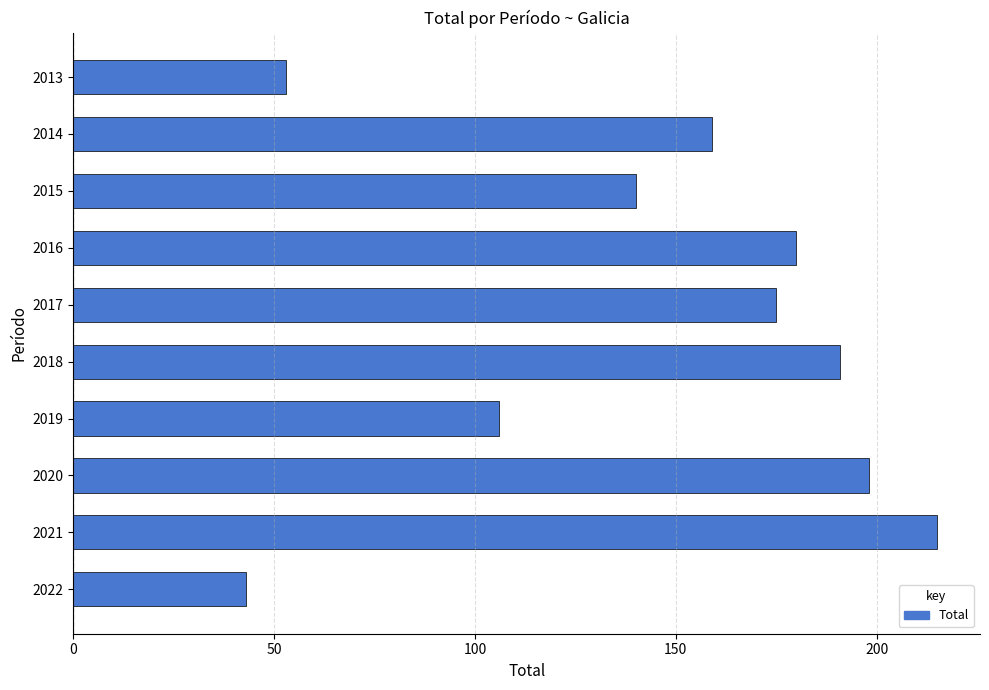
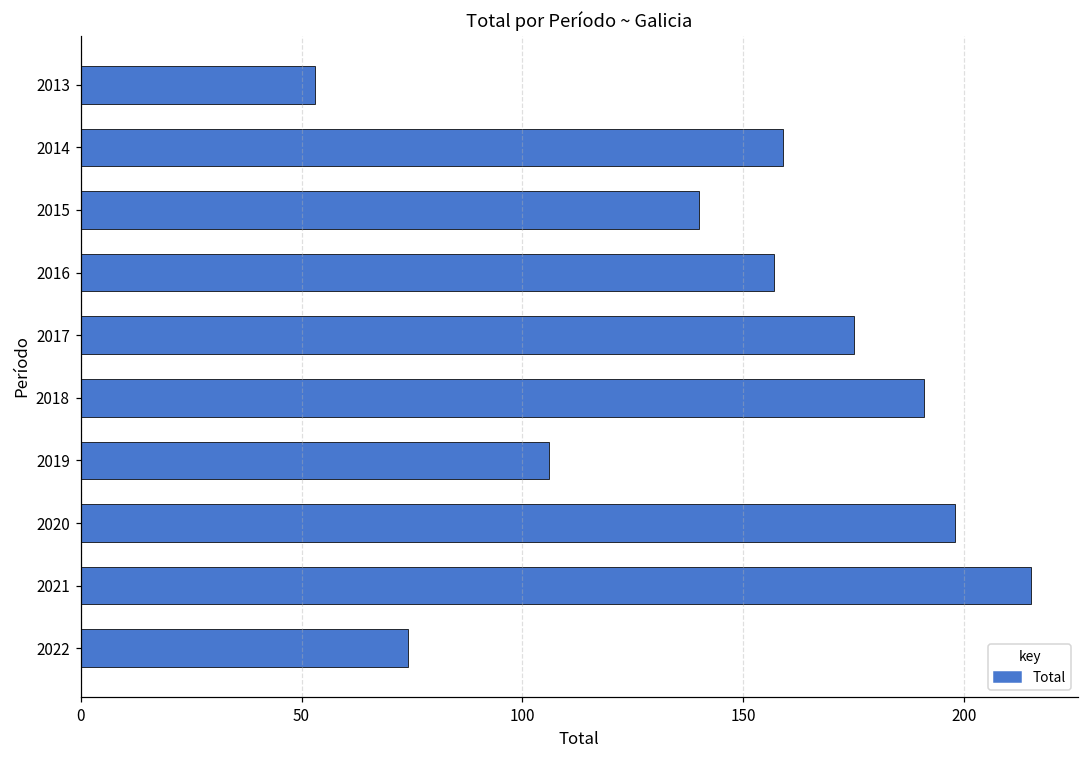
  {
    "2013": 53,
    "2014": 159,
    "2015": 140,
-   "2016": 180,
+   "2016": 157,
    "2017": 175,
    "2018": 191,
    "2019": 106,
    "2020": 198,
    "2021": 215,
-   "2022": 43
+   "2022": 74
  }
